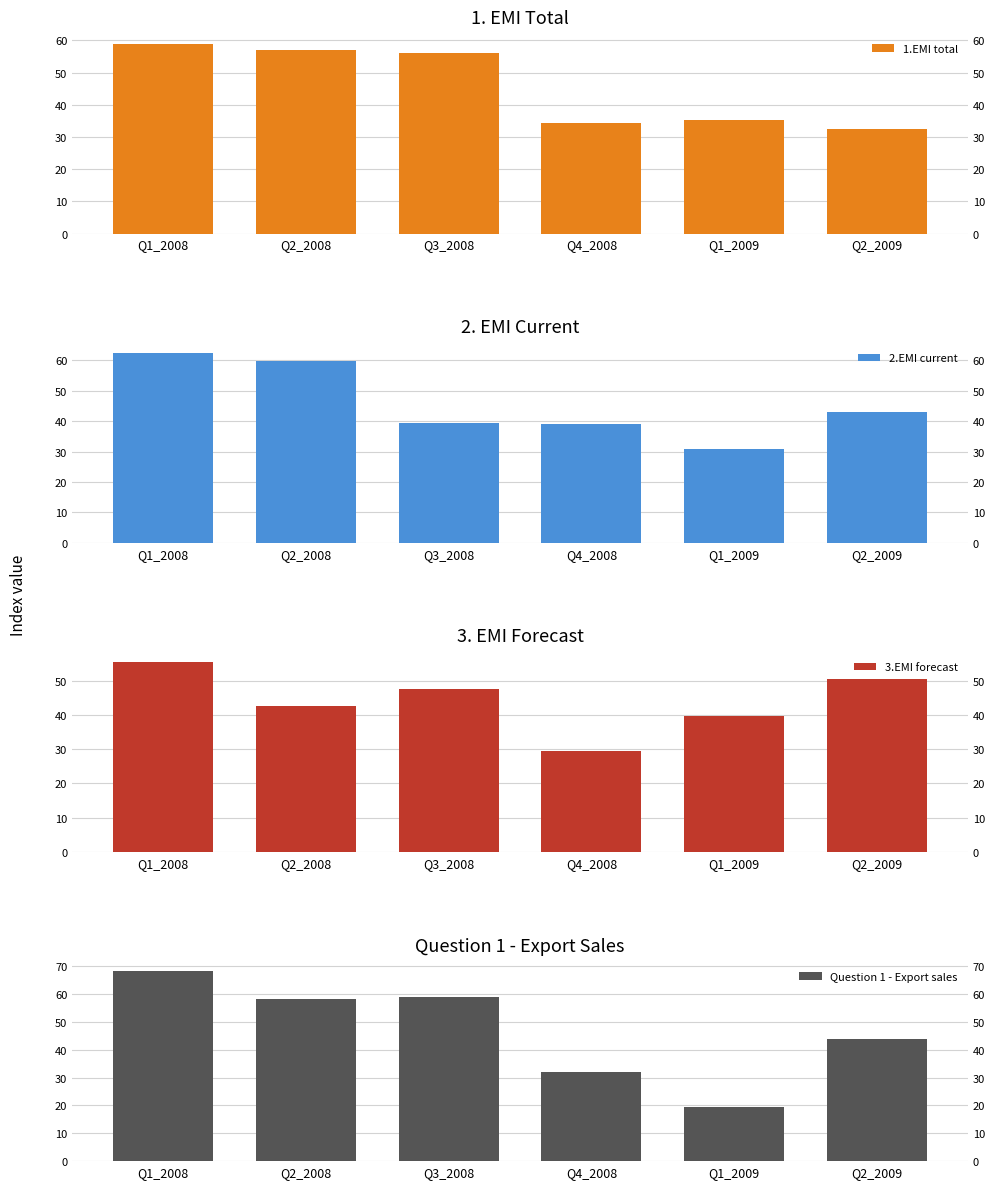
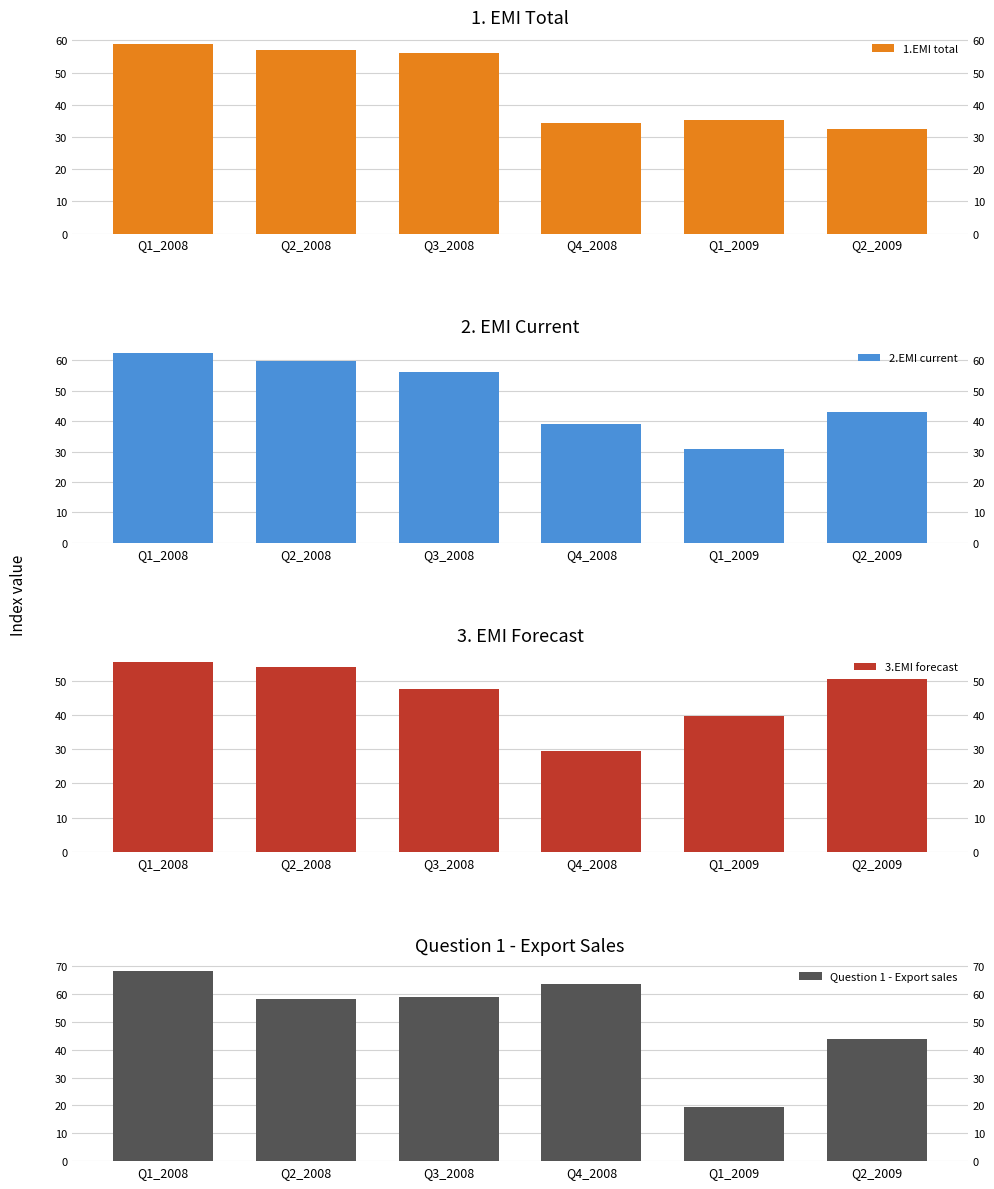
  {
    "1. EMI Total": {
      "Q1_2008": 59,
      "Q2_2008": 57,
      "Q3_2008": 56,
      "Q4_2008": 34,
      "Q1_2009": 35,
      "Q2_2009": 33
    },
    "2. EMI Current": {
      "Q1_2008": 62,
      "Q2_2008": 60,
-     "Q3_2008": 39,
+     "Q3_2008": 56,
      "Q4_2008": 39,
      "Q1_2009": 31,
      "Q2_2009": 43
    },
    "3. EMI Forecast": {
      "Q1_2008": 56,
-     "Q2_2008": 43,
+     "Q2_2008": 54,
      "Q3_2008": 48,
      "Q4_2008": 29,
      "Q1_2009": 40,
      "Q2_2009": 51
    },
    "Question 1 - Export Sales": {
      "Q1_2008": 68,
      "Q2_2008": 58,
      "Q3_2008": 59,
-     "Q4_2008": 32,
+     "Q4_2008": 64,
      "Q1_2009": 20,
      "Q2_2009": 44
    }
  }
